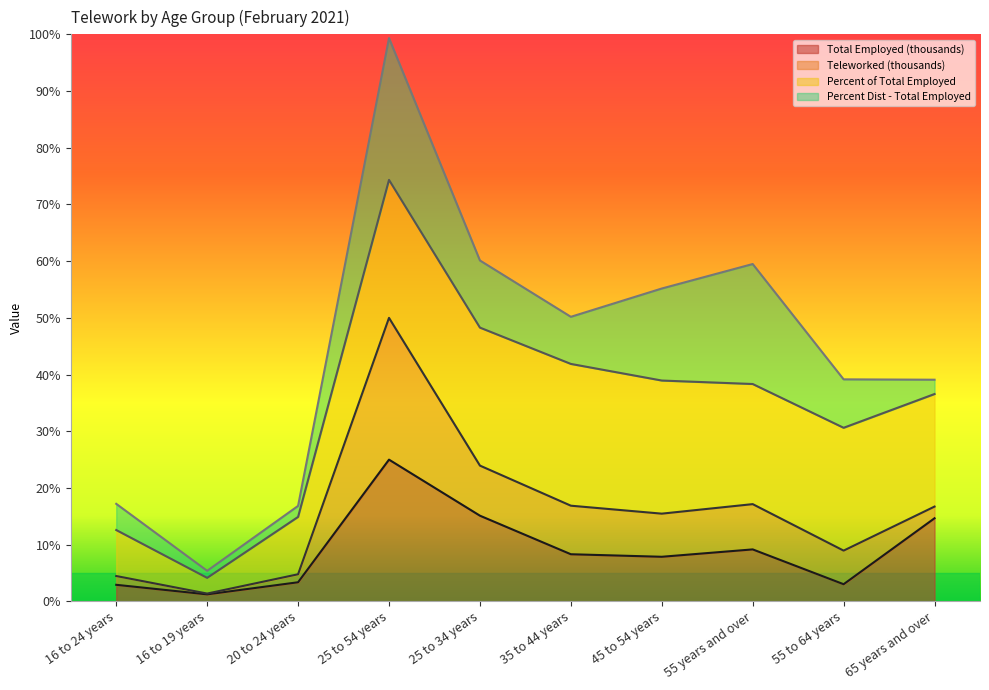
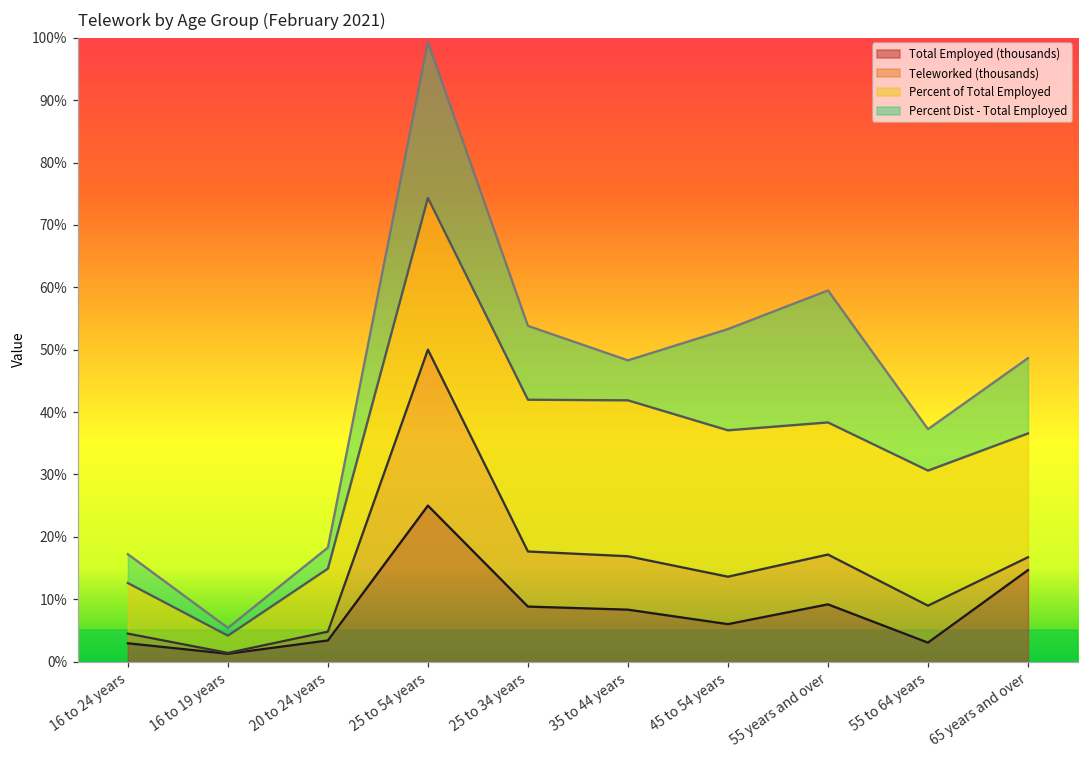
  {
    "Total Employed (thousands)": {
      "25 to 54 years": "25%",
-     "25 to 34 years": "15%",
+     "25 to 34 years": "9%",
      "35 to 44 years": "8%",
-     "45 to 54 years": "8%",
+     "45 to 54 years": "6%",
      "55 years and over": "9%",
      "65 years and over": "15%"
    },
    "Percent Dist - Total Employed": {
      "16 to 24 years": "5%",
      "16 to 19 years": "1%",
-     "20 to 24 years": "2%",
+     "20 to 24 years": "3%",
      "25 to 54 years": "25%",
      "25 to 34 years": "12%",
-     "35 to 44 years": "8%",
+     "35 to 44 years": "6%",
      "45 to 54 years": "16%",
      "55 years and over": "21%",
-     "55 to 64 years": "9%",
-     "65 years and over": "3%"
+     "55 to 64 years": "7%",
+     "65 years and over": "12%"
    }
  }
